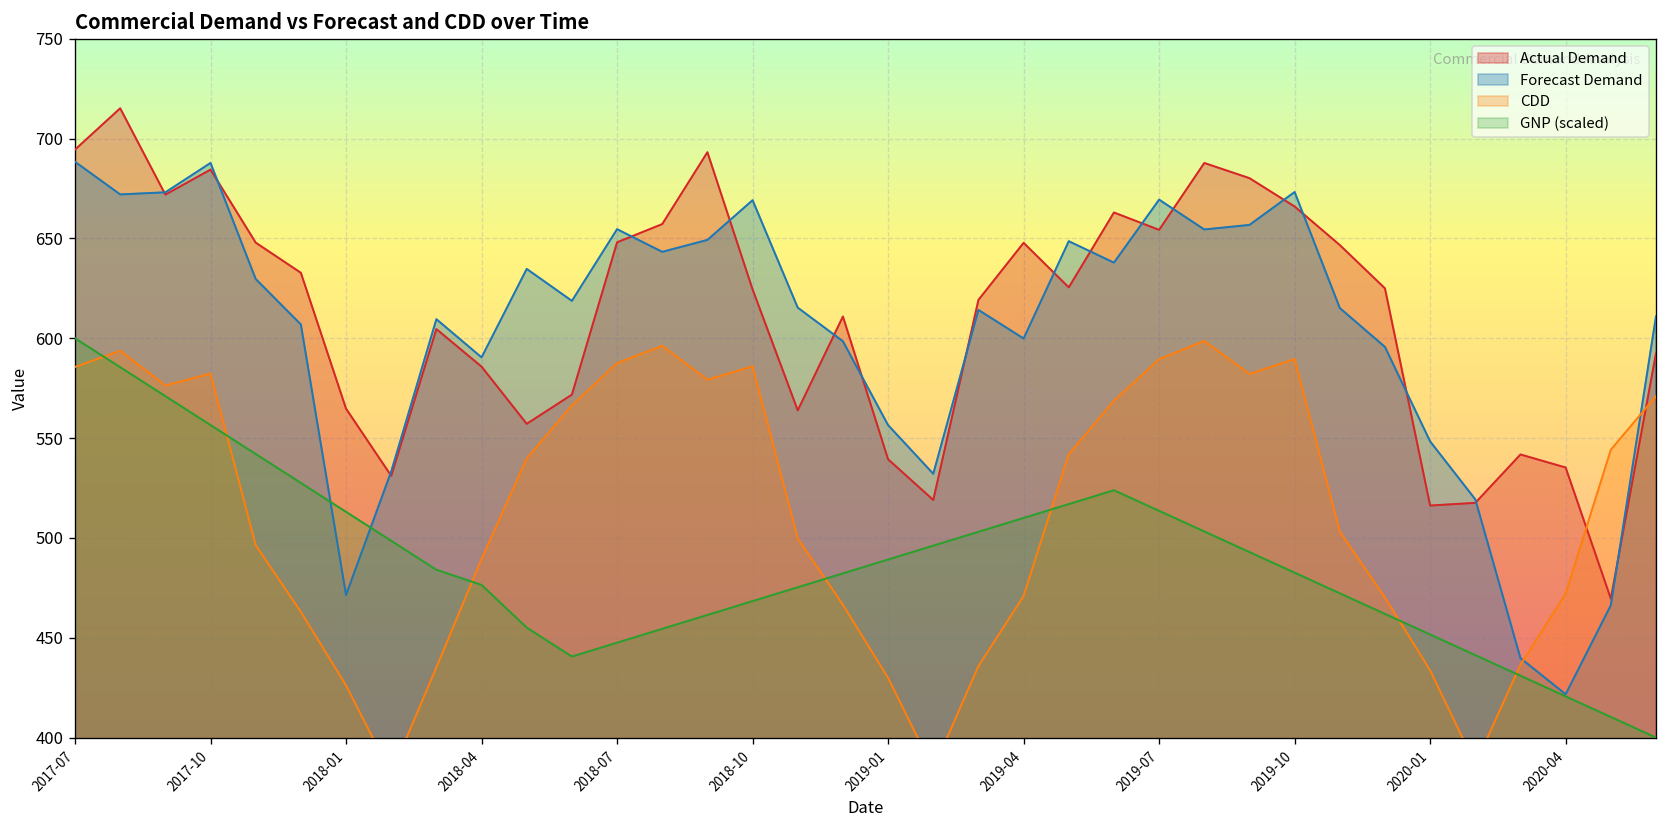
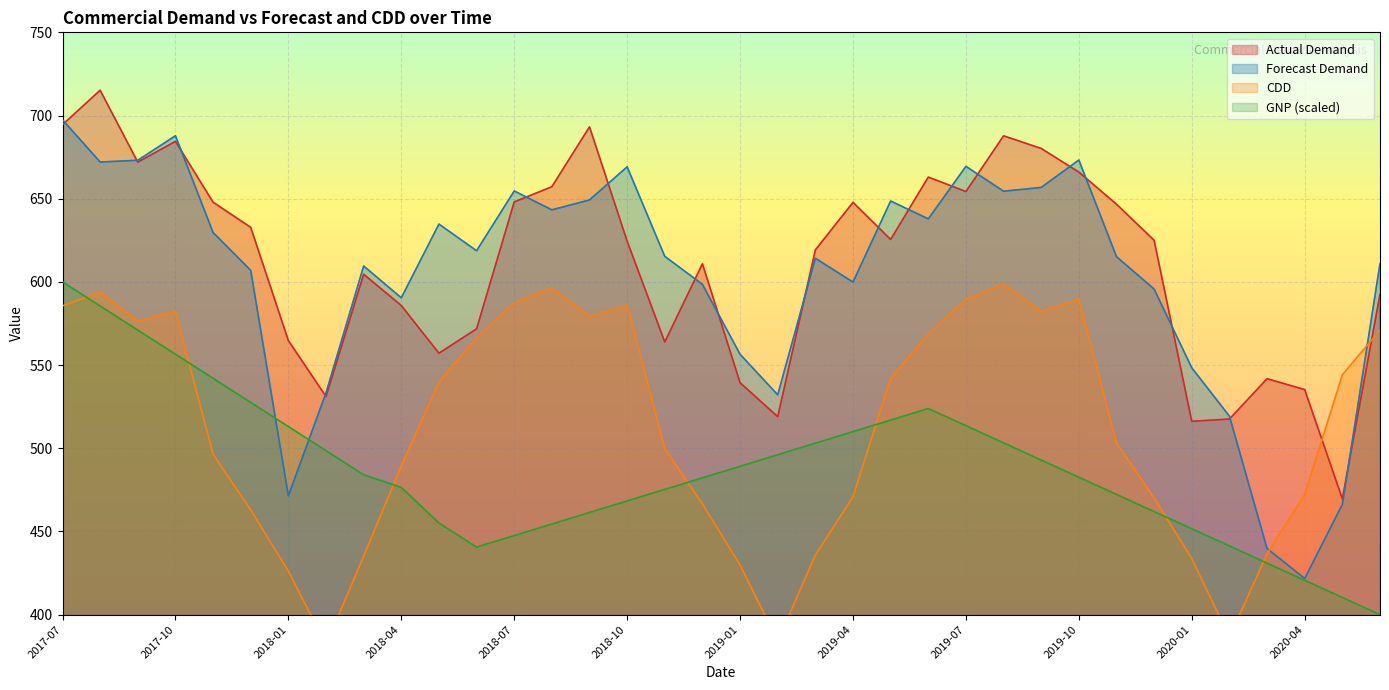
  {
    "Actual Demand": {
      "2017-07": 695,
      "2017-10": 684,
      "2018-01": 565,
      "2018-04": 586,
      "2018-07": 648,
      "2018-10": 624,
      "2019-01": 539,
      "2019-04": 648,
      "2019-07": 654,
      "2019-10": 666,
      "2020-01": 516,
      "2020-04": 535
    },
    "Forecast Demand": {
-     "2017-07": 688,
+     "2017-07": 697,
      "2017-10": 688,
      "2018-01": 471,
      "2018-04": 590,
      "2018-07": 655,
      "2018-10": 669,
      "2019-01": 557,
      "2019-04": 600,
      "2019-07": 669,
      "2019-10": 673,
      "2020-01": 548
    },
    "CDD": {
      "2017-07": 586,
      "2017-10": 582,
      "2018-01": 426,
      "2018-04": 489,
      "2018-07": 588,
      "2018-10": 586,
      "2019-01": 430,
      "2019-04": 471,
      "2019-07": 590,
      "2019-10": 590,
      "2020-01": 434,
      "2020-04": 472
    },
    "GNP (scaled)": {
      "2017-07": 600,
      "2017-10": 557,
      "2018-01": 513,
      "2018-04": 476,
      "2018-07": 448,
      "2018-10": 468,
      "2019-01": 489,
      "2019-04": 510,
      "2019-07": 514,
      "2019-10": 483,
      "2020-01": 452
    }
  }
